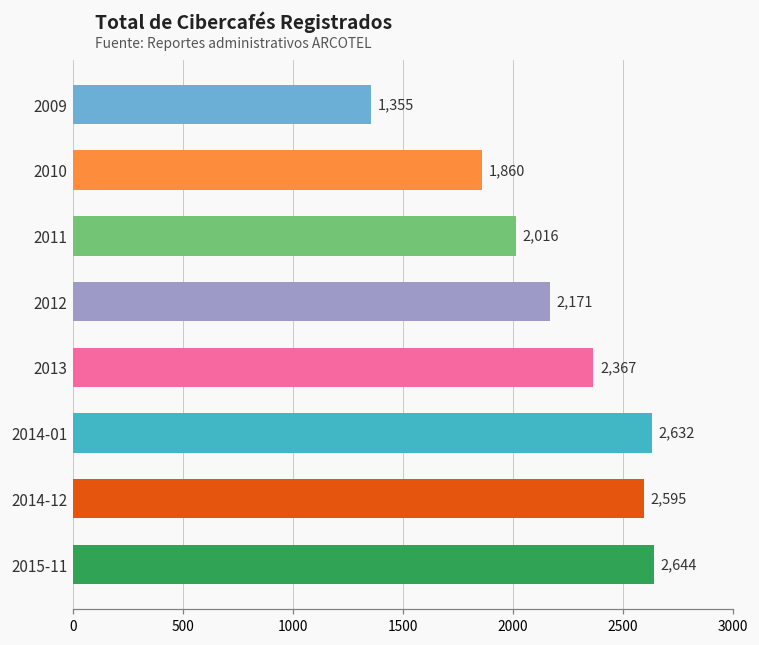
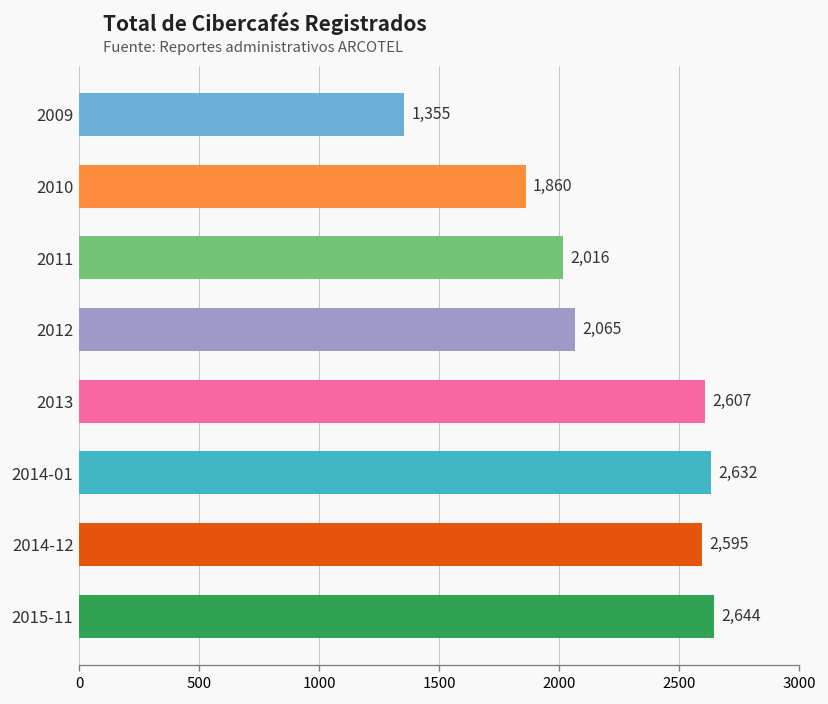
  {
    "2009": "1,355",
    "2010": "1,860",
    "2011": "2,016",
-   "2012": "2,171",
-   "2013": "2,367",
+   "2012": "2,065",
+   "2013": "2,607",
    "2014-01": "2,632",
    "2014-12": "2,595",
    "2015-11": "2,644"
  }
